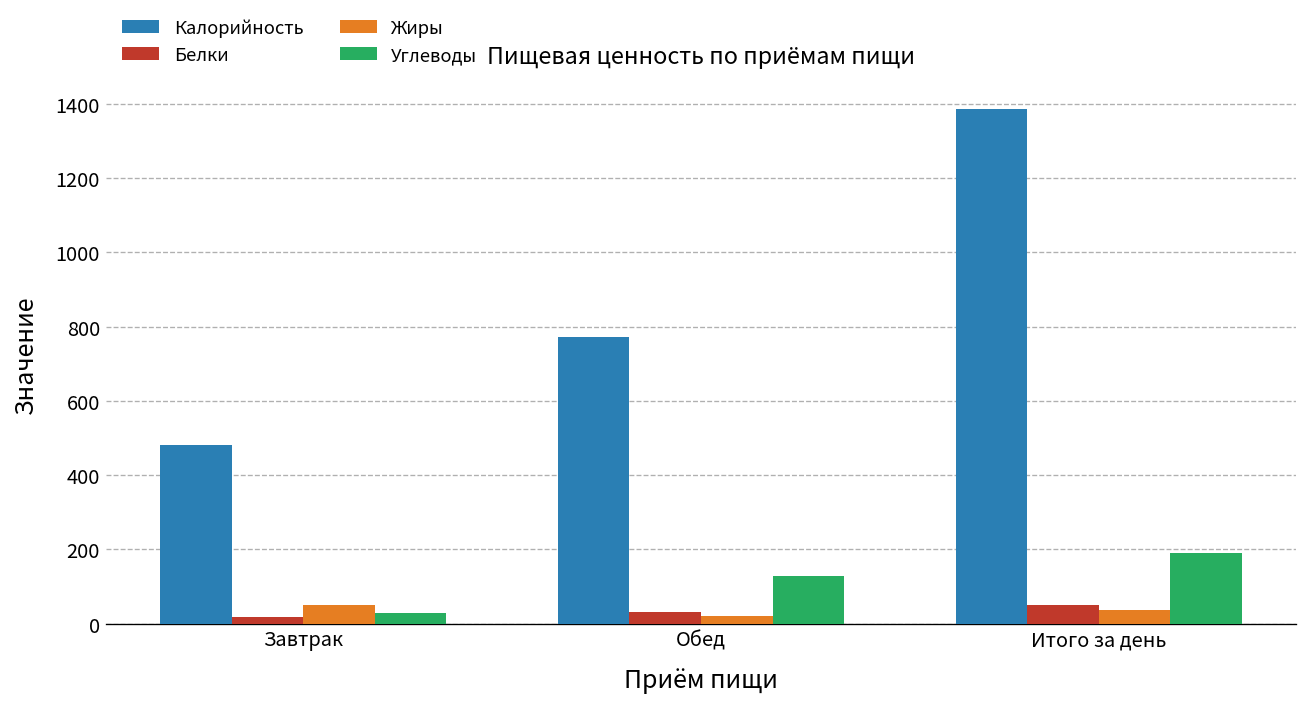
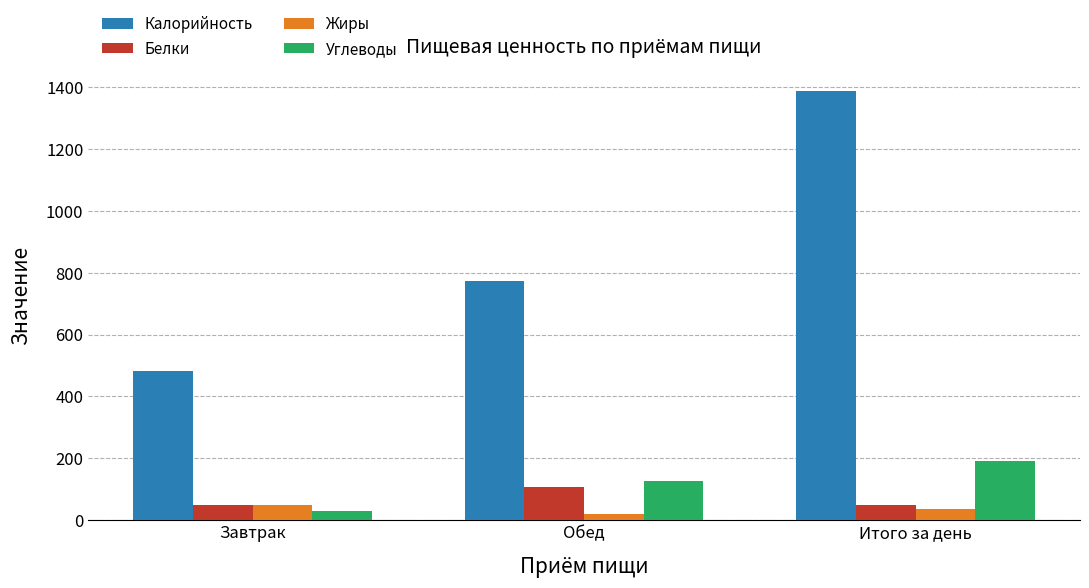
  {
    "Калорийность": {
      "Завтрак": 480,
      "Обед": 770,
      "Итого за день": 1390
    },
    "Белки": {
-     "Завтрак": 20,
-     "Обед": 30,
+     "Завтрак": 50,
+     "Обед": 110,
      "Итого за день": 50
    },
    "Жиры": {
      "Завтрак": 50,
      "Обед": 20,
      "Итого за день": 40
    },
    "Углеводы": {
      "Завтрак": 30,
      "Обед": 130,
      "Итого за день": 190
    }
  }
